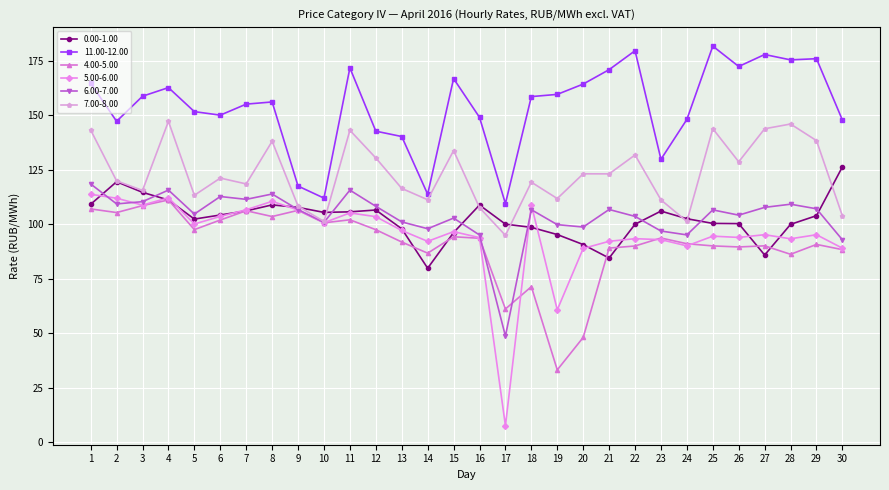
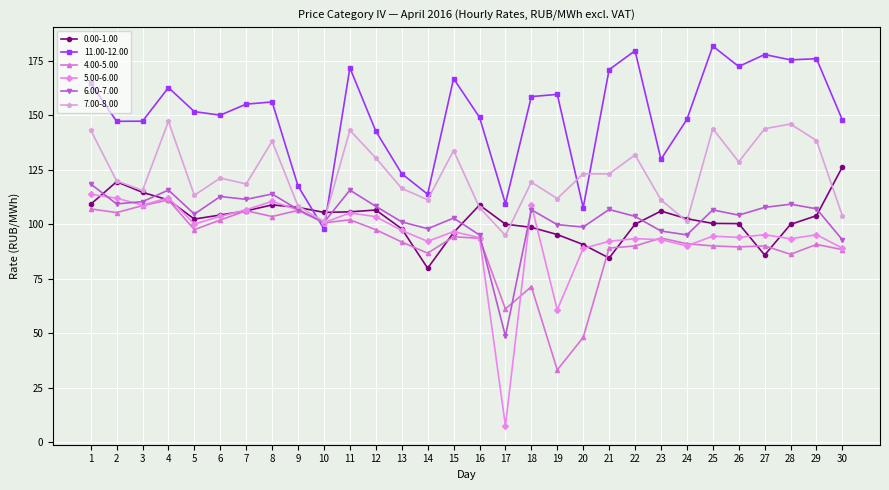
  {
    "0.00-1.00": {
      "1": 109,
      "5": 102,
      "8": 109,
      "10": 105,
      "12": 107,
      "14": 80,
      "16": 109,
      "17": 100,
      "18": 99,
      "19": 95,
      "20": 91,
      "21": 84,
      "22": 100,
      "23": 106,
      "24": 103,
      "25": 100,
      "26": 100,
      "27": 86,
      "28": 100,
      "29": 104,
      "30": 126
    },
    "11.00-12.00": {
      "2": 147,
-     "3": 159,
+     "3": 147,
      "4": 163,
      "5": 152,
      "6": 150,
      "7": 155,
      "8": 156,
      "9": 118,
-     "10": 112,
+     "10": 98,
      "11": 172,
      "12": 143,
-     "13": 140,
+     "13": 123,
      "14": 114,
      "15": 167,
      "16": 149,
      "17": 109,
      "18": 159,
      "19": 160,
-     "20": 164,
+     "20": 108,
      "21": 171,
      "22": 180,
      "23": 130,
      "24": 148,
      "25": 182,
      "26": 172,
      "27": 178,
      "28": 175,
      "29": 176,
      "30": 148
    }
  }
